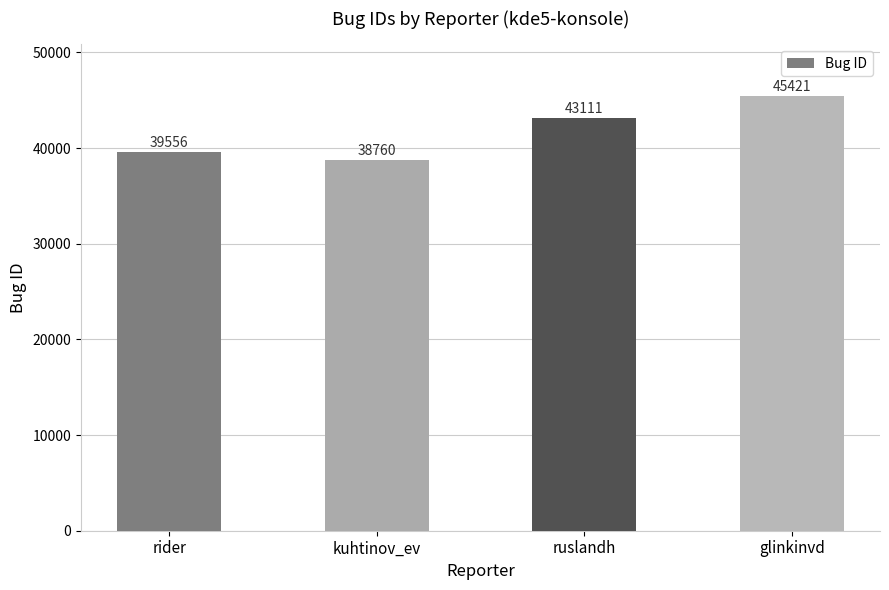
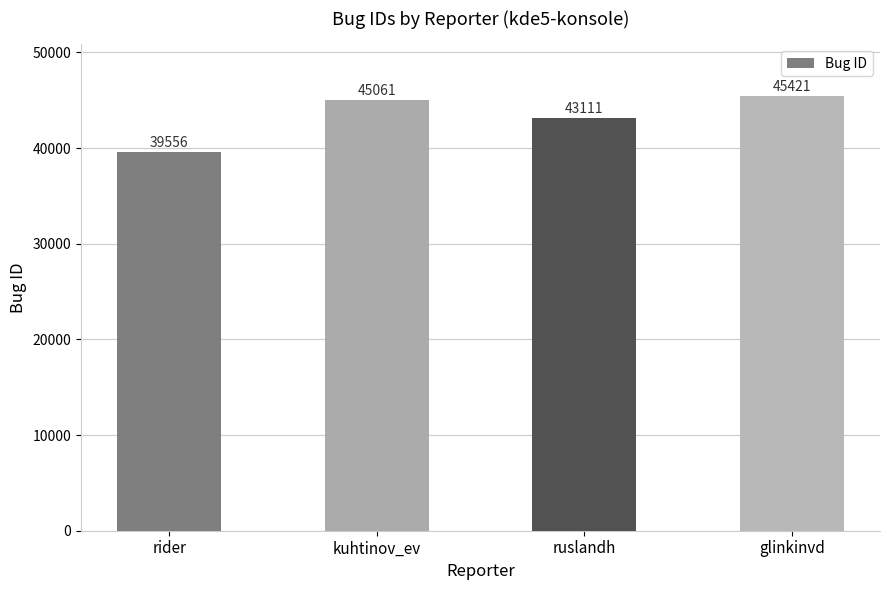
  {
    "rider": 39556,
-   "kuhtinov_ev": 38760,
+   "kuhtinov_ev": 45061,
    "ruslandh": 43111,
    "glinkinvd": 45421
  }
